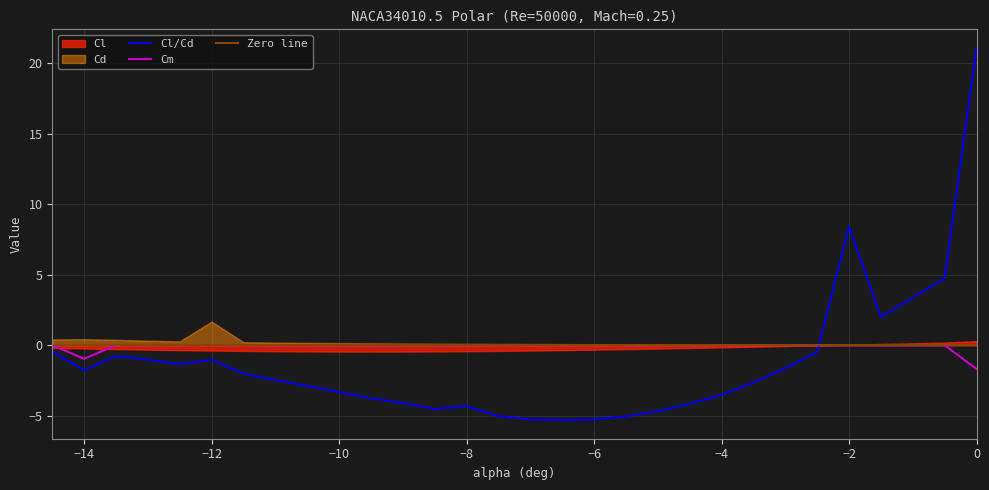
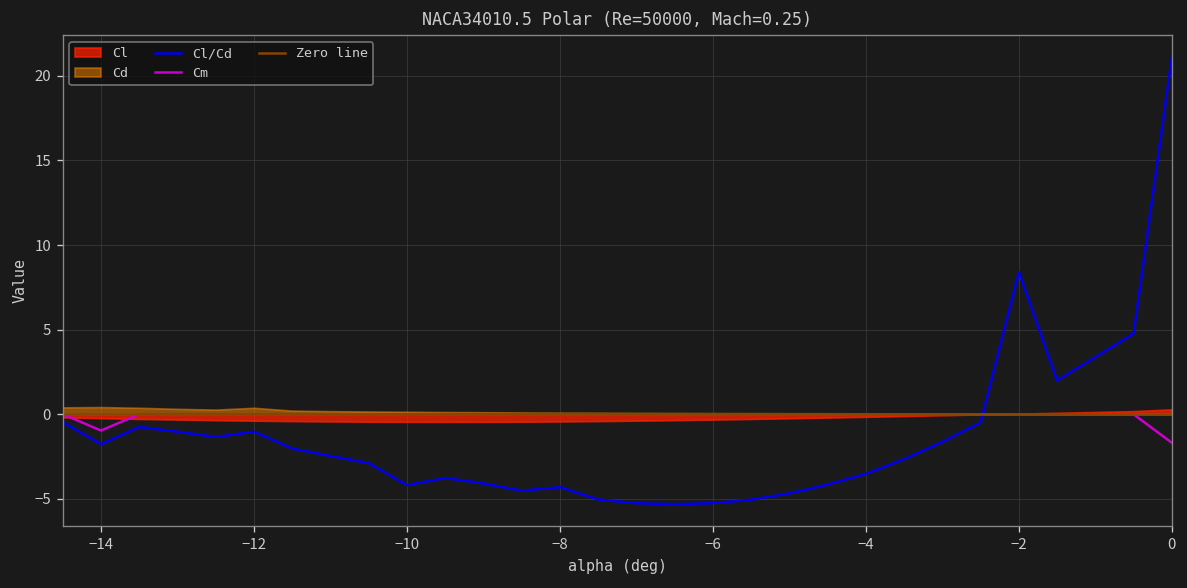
  {
    "Cl/Cd": {
      "−14": -1.8,
      "−12": -1.0,
-     "−10": -3.3,
+     "−10": -4.2,
      "−8": -4.3,
      "−6": -5.3,
      "−4": -3.5,
      "−2": 8.4,
      "0": 21.1
    },
    "Cm": {
      "−14": -1.0,
      "0": -1.7
    },
    "Cd": {
      "−14": 0.4,
-     "−12": 1.7
+     "−12": 0.4
    }
  }
